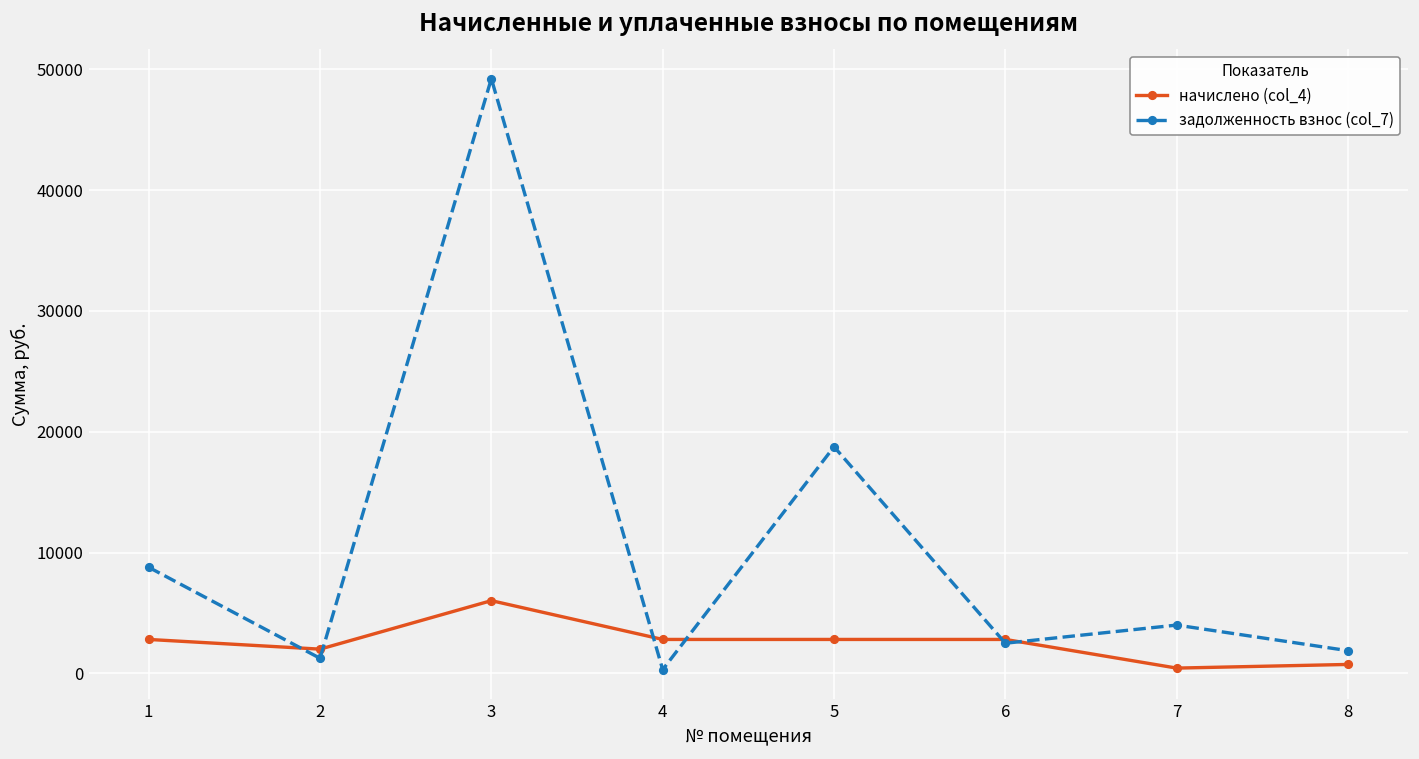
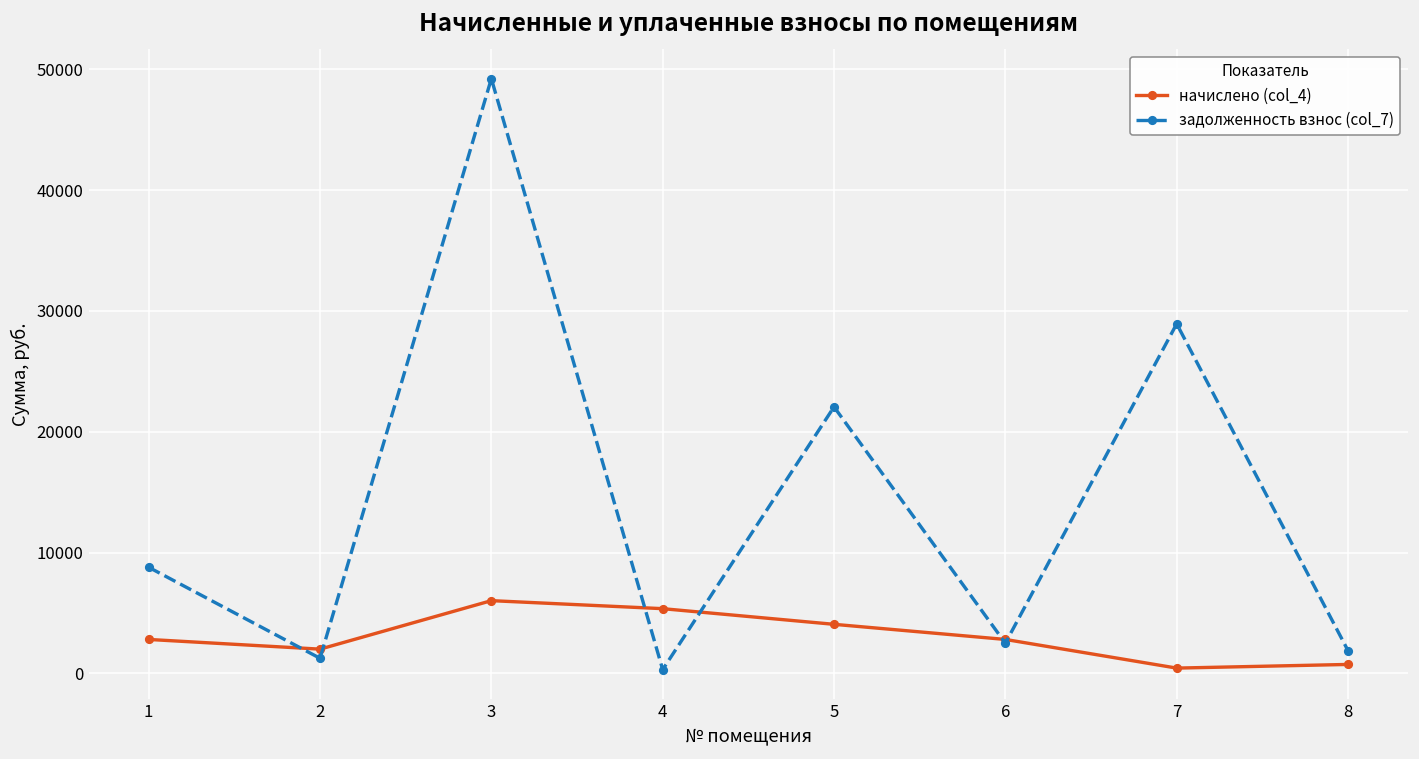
  {
    "начислено (col_4)": {
      "1": 2800,
      "2": 2000,
      "3": 6000,
-     "4": 2800,
-     "5": 2800,
+     "4": 5400,
+     "5": 4100,
      "6": 2800,
      "7": 400,
      "8": 700
    },
    "задолженность взнос (col_7)": {
      "1": 8800,
      "2": 1200,
      "3": 49200,
      "4": 300,
-     "5": 18800,
+     "5": 22100,
      "6": 2500,
-     "7": 4000,
+     "7": 28900,
      "8": 1900
    }
  }
